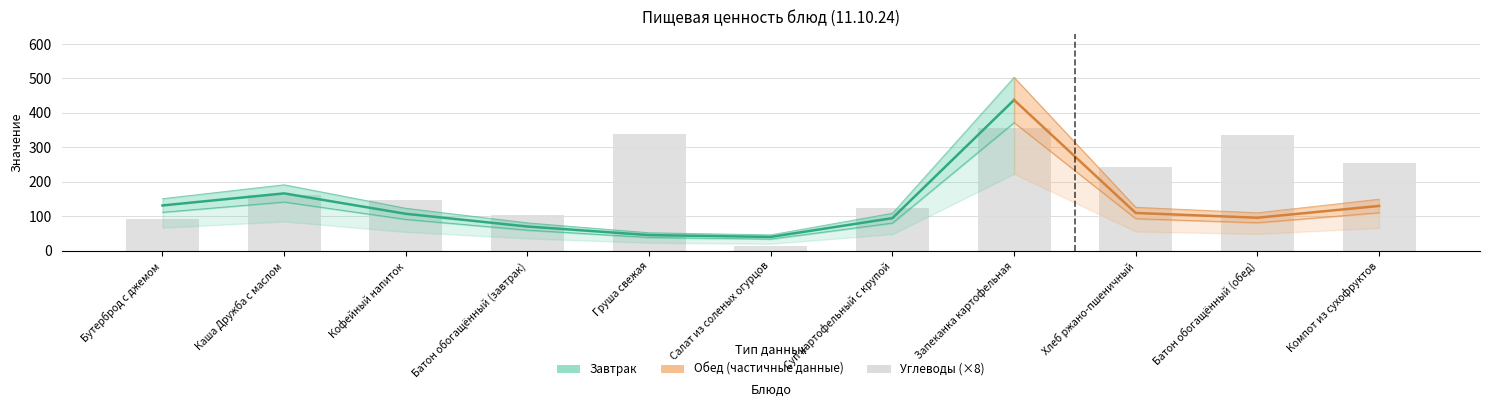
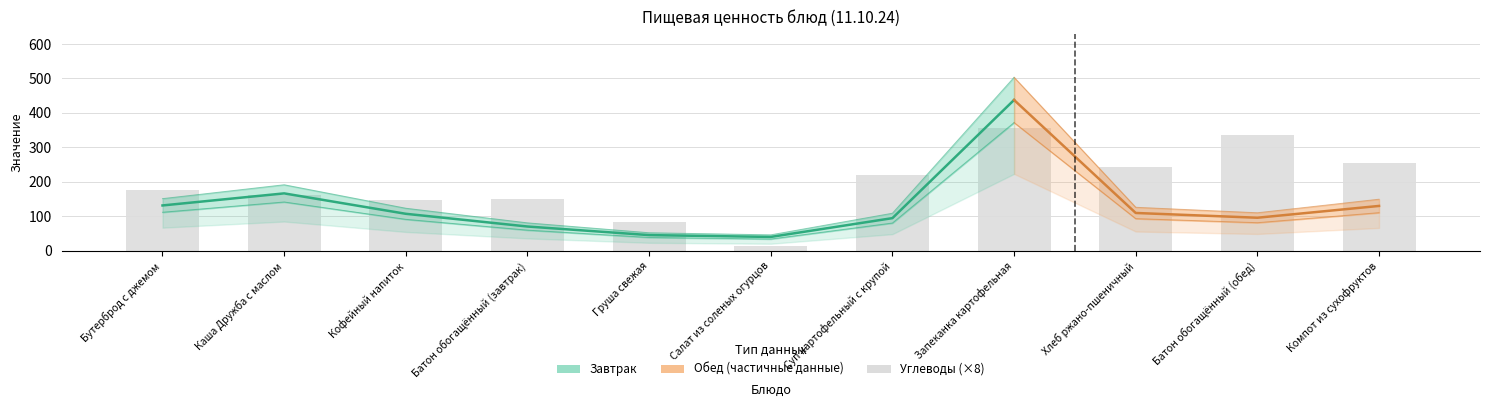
  {
    "Углеводы (×8)": {
-     "Бутерброд с джемом": 90,
+     "Бутерброд с джемом": 180,
      "Каша Дружба с маслом": 160,
      "Кофейный напиток": 150,
-     "Батон обогащённый (завтрак)": 100,
-     "Груша свежая": 340,
+     "Батон обогащённый (завтрак)": 150,
+     "Груша свежая": 80,
      "Салат из соленых огурцов": 10,
-     "Суп картофельный с крупой": 130,
+     "Суп картофельный с крупой": 220,
      "Запеканка картофельная": 360,
      "Хлеб ржано-пшеничный": 240,
      "Батон обогащённый (обед)": 340,
      "Компот из сухофруктов": 250
    }
  }
